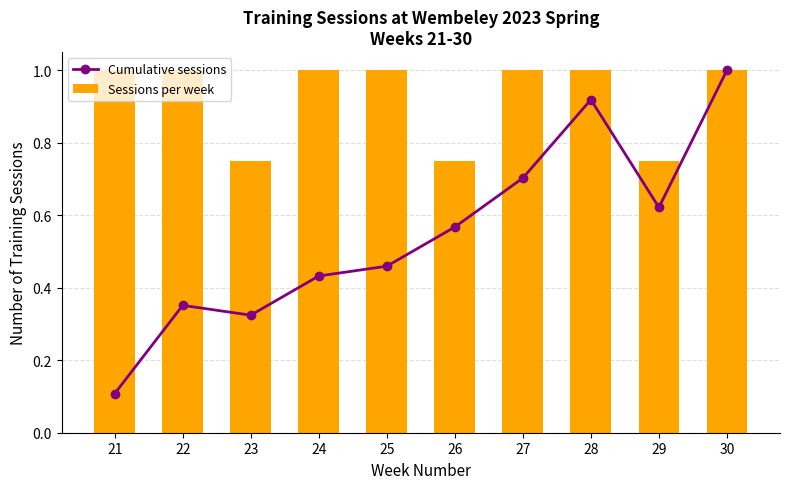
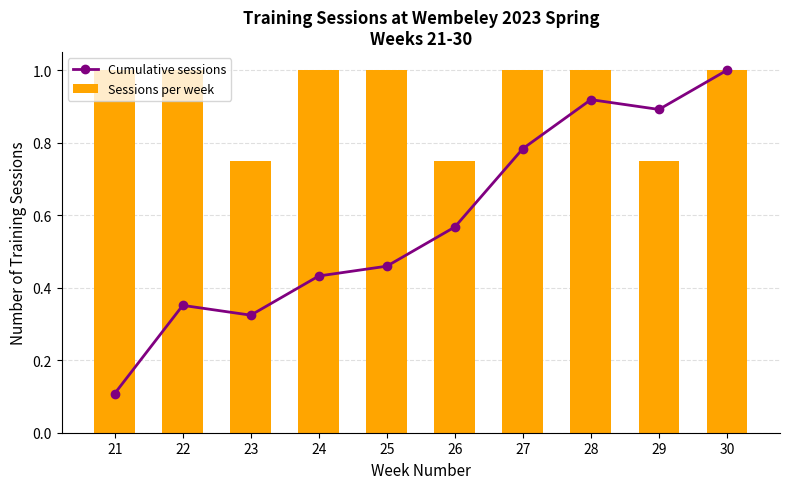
  {
    "Cumulative sessions": {
      "21": 0.11,
      "22": 0.35,
      "23": 0.32,
      "24": 0.43,
      "25": 0.46,
      "26": 0.57,
-     "27": 0.70,
+     "27": 0.78,
      "28": 0.92,
-     "29": 0.62,
+     "29": 0.89,
      "30": 1.00
    },
    "Sessions per week": {
      "23": 0.75,
      "24": 1.00,
      "25": 1.00,
      "26": 0.75,
      "27": 1.00,
      "28": 1.00,
      "29": 0.75,
      "30": 1.00
    }
  }
